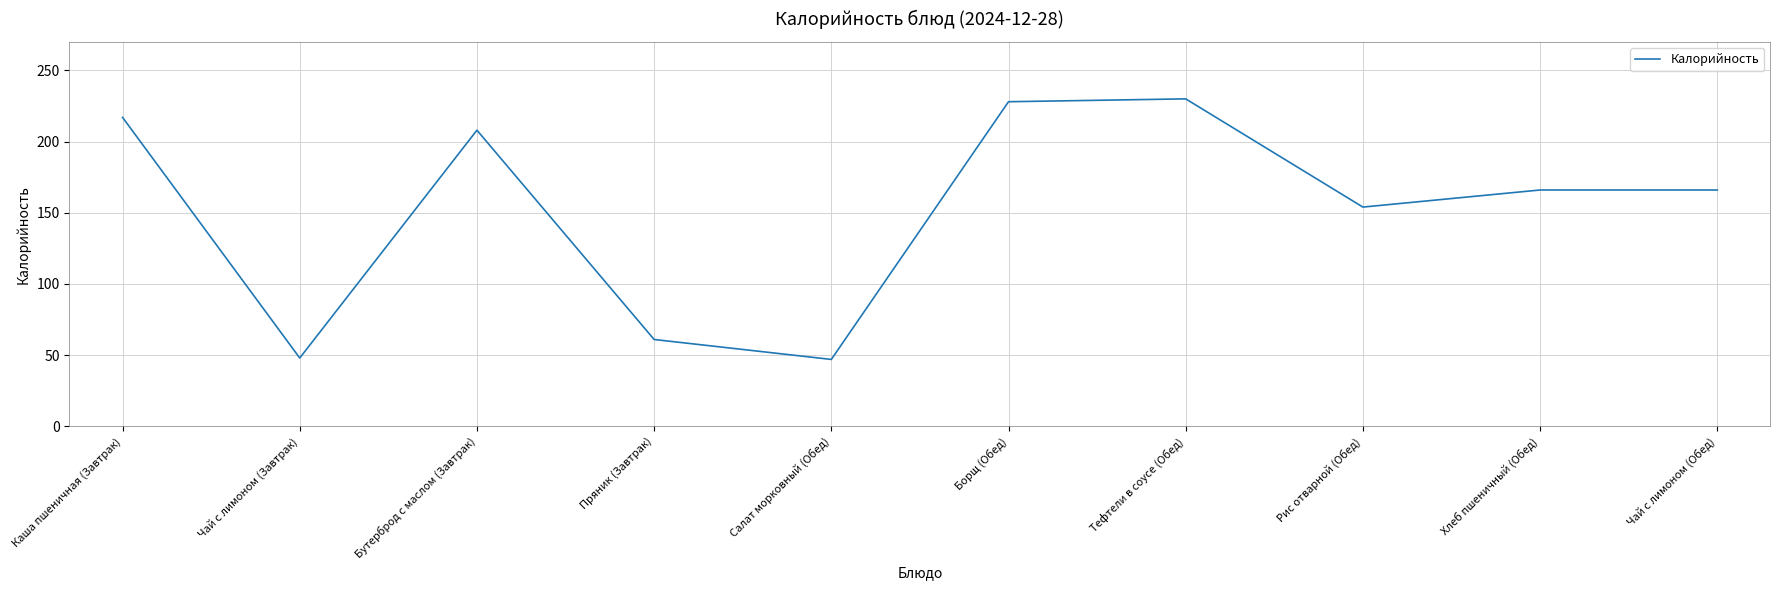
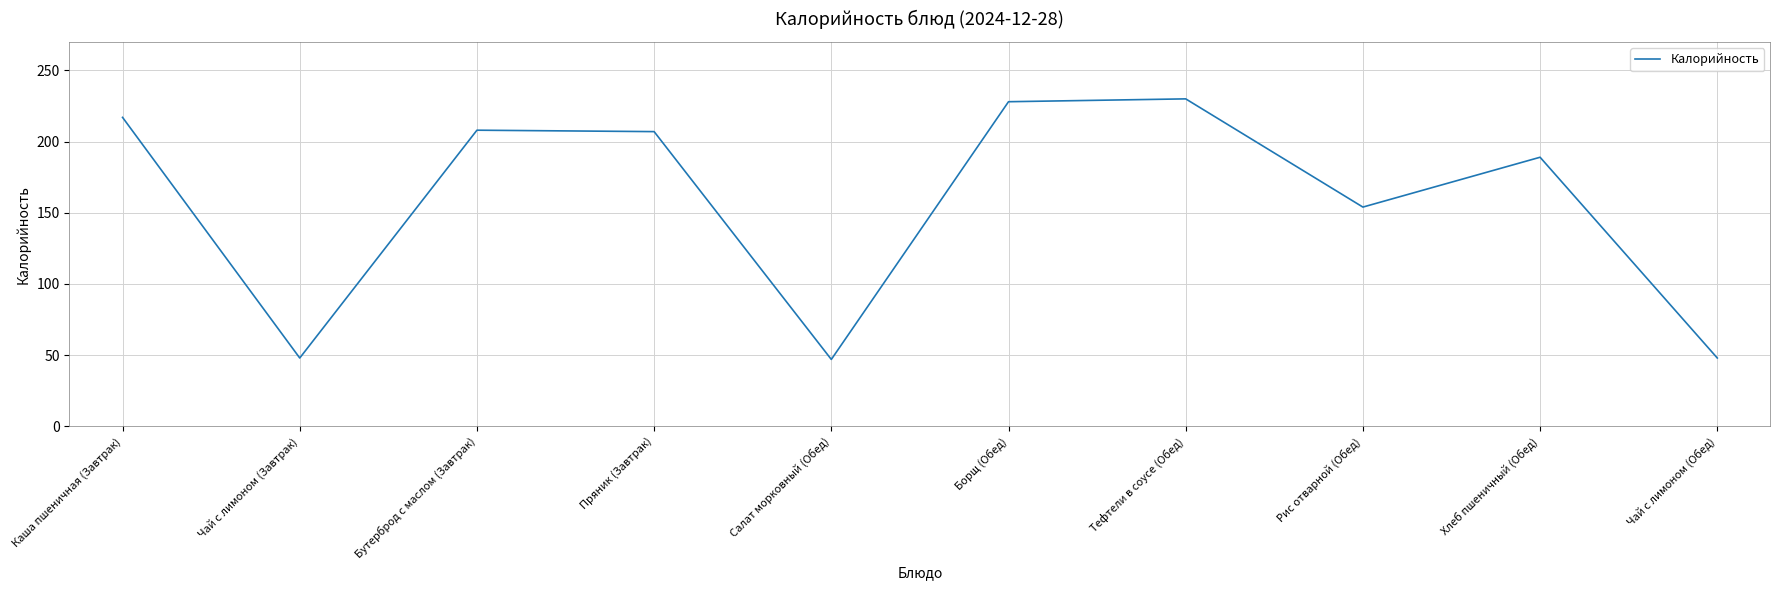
  {
    "Каша пшеничная (Завтрак)": 217,
    "Чай с лимоном (Завтрак)": 48,
    "Бутерброд с маслом (Завтрак)": 208,
-   "Пряник (Завтрак)": 61,
+   "Пряник (Завтрак)": 207,
    "Салат морковный (Обед)": 47,
    "Борщ (Обед)": 228,
    "Тефтели в соусе (Обед)": 230,
    "Рис отварной (Обед)": 154,
-   "Хлеб пшеничный (Обед)": 166,
-   "Чай с лимоном (Обед)": 166
+   "Хлеб пшеничный (Обед)": 189,
+   "Чай с лимоном (Обед)": 48
  }
